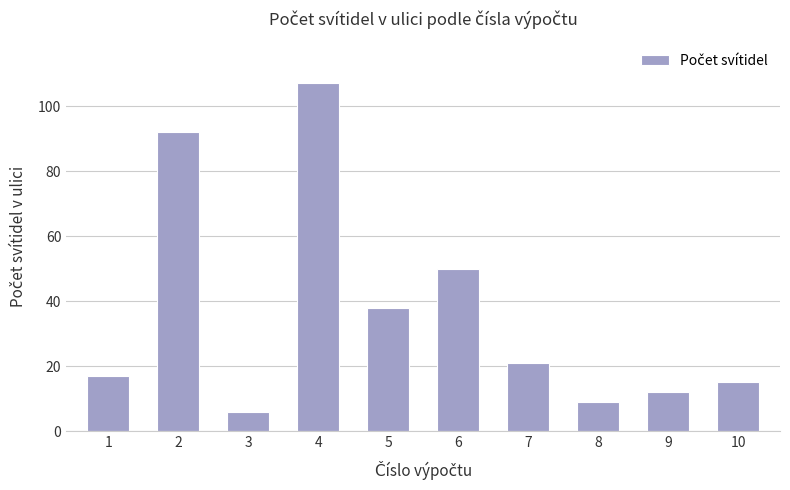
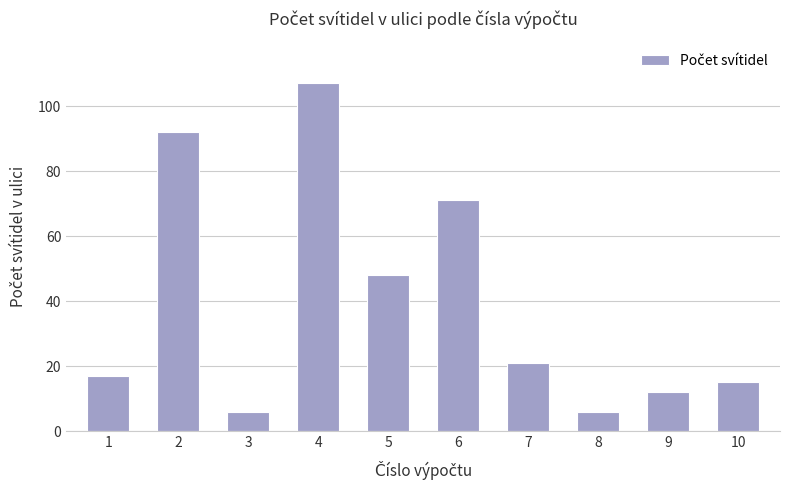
  {
    "1": 17,
    "2": 92,
    "3": 6,
    "4": 107,
-   "5": 38,
-   "6": 50,
+   "5": 48,
+   "6": 71,
    "7": 21,
-   "8": 9,
+   "8": 6,
    "9": 12,
    "10": 15
  }
